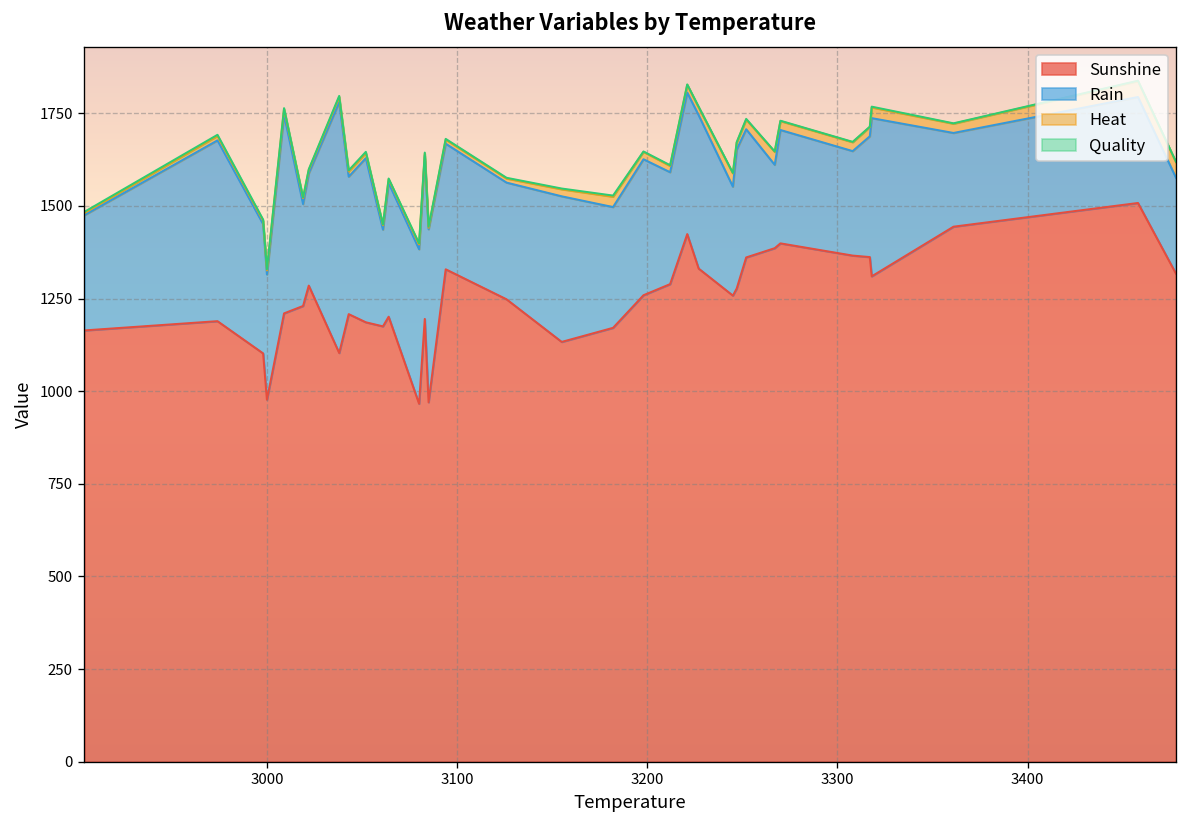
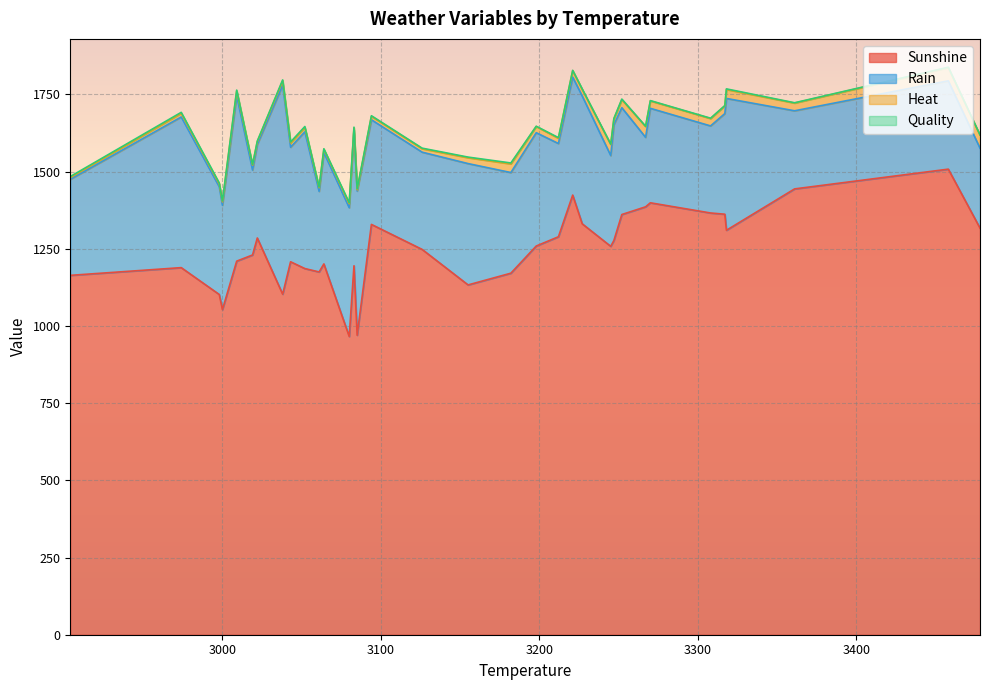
  {
    "Sunshine": {
-     "3000": 980
+     "3000": 1050
    },
    "Rain": {
      "3000": 340
    }
  }
